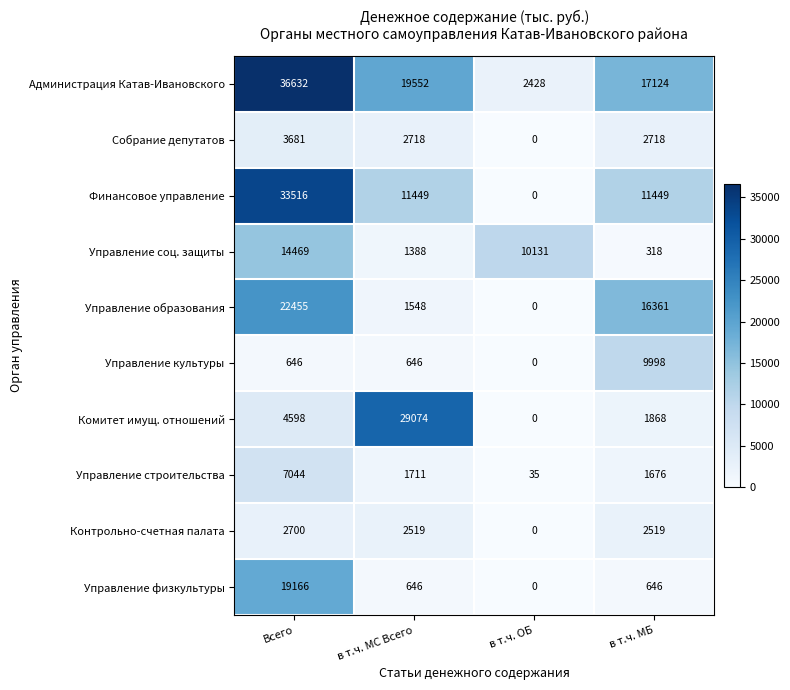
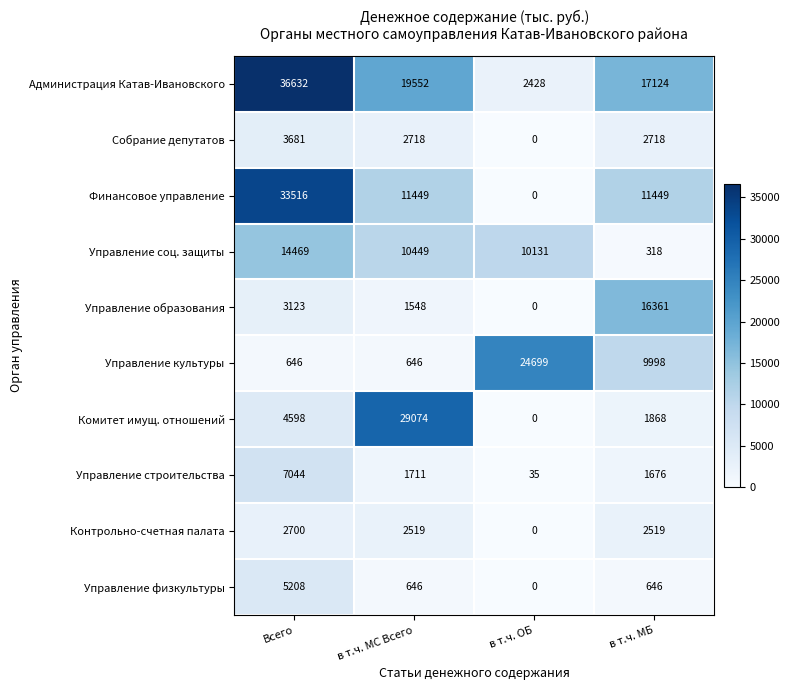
  {
    "Администрация Катав-Ивановского": {
      "Всего": 36632,
      "в т.ч. МС Всего": 19552,
      "в т.ч. ОБ": 2428,
      "в т.ч. МБ": 17124
    },
    "Собрание депутатов": {
      "Всего": 3681,
      "в т.ч. МС Всего": 2718,
      "в т.ч. ОБ": 0,
      "в т.ч. МБ": 2718
    },
    "Финансовое управление": {
      "Всего": 33516,
      "в т.ч. МС Всего": 11449,
      "в т.ч. ОБ": 0,
      "в т.ч. МБ": 11449
    },
    "Управление соц. защиты": {
      "Всего": 14469,
-     "в т.ч. МС Всего": 1388,
+     "в т.ч. МС Всего": 10449,
      "в т.ч. ОБ": 10131,
      "в т.ч. МБ": 318
    },
    "Управление образования": {
-     "Всего": 22455,
+     "Всего": 3123,
      "в т.ч. МС Всего": 1548,
      "в т.ч. ОБ": 0,
      "в т.ч. МБ": 16361
    },
    "Управление культуры": {
      "Всего": 646,
      "в т.ч. МС Всего": 646,
-     "в т.ч. ОБ": 0,
+     "в т.ч. ОБ": 24699,
      "в т.ч. МБ": 9998
    },
    "Комитет имущ. отношений": {
      "Всего": 4598,
      "в т.ч. МС Всего": 29074,
      "в т.ч. ОБ": 0,
      "в т.ч. МБ": 1868
    },
    "Управление строительства": {
      "Всего": 7044,
      "в т.ч. МС Всего": 1711,
      "в т.ч. ОБ": 35,
      "в т.ч. МБ": 1676
    },
    "Контрольно-счетная палата": {
      "Всего": 2700,
      "в т.ч. МС Всего": 2519,
      "в т.ч. ОБ": 0,
      "в т.ч. МБ": 2519
    },
    "Управление физкультуры": {
-     "Всего": 19166,
+     "Всего": 5208,
      "в т.ч. МС Всего": 646,
      "в т.ч. ОБ": 0,
      "в т.ч. МБ": 646
    }
  }
